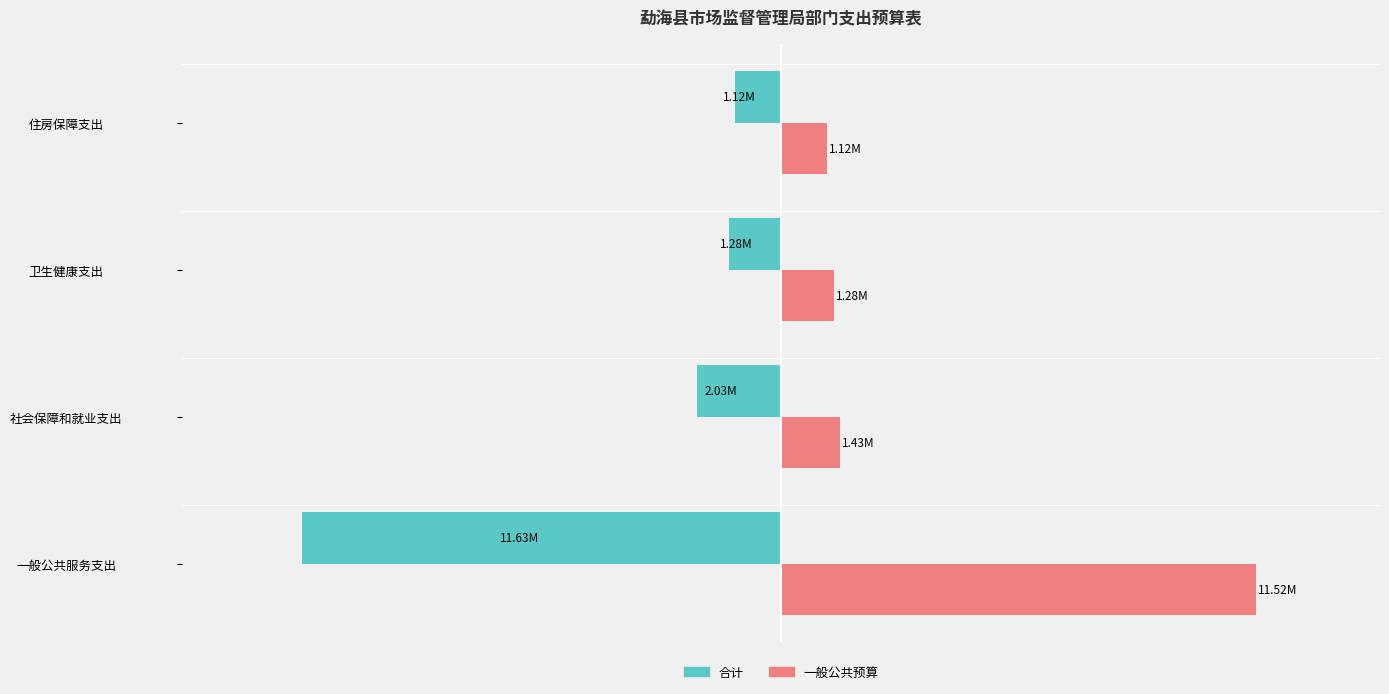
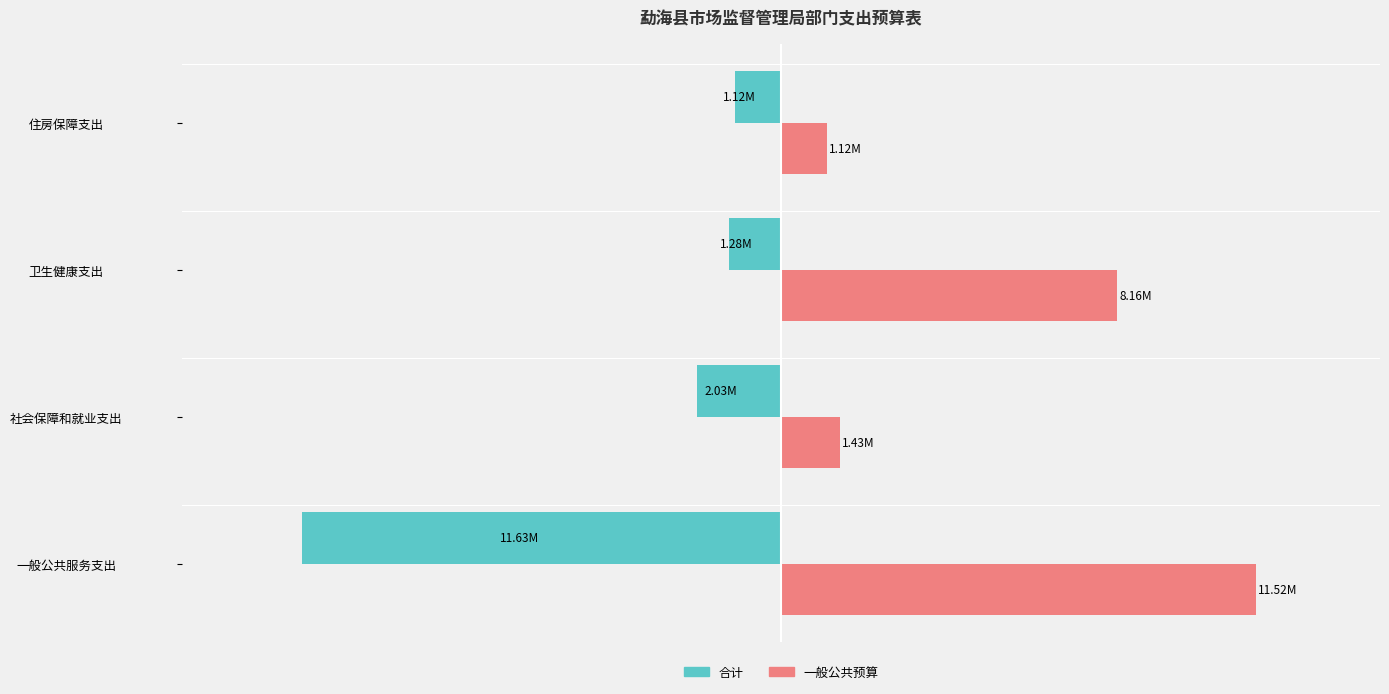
  {
    "一般公共预算": {
      "住房保障支出": "1.12M",
-     "卫生健康支出": "1.28M",
+     "卫生健康支出": "8.16M",
      "社会保障和就业支出": "1.43M",
      "一般公共服务支出": "11.52M"
    }
  }
